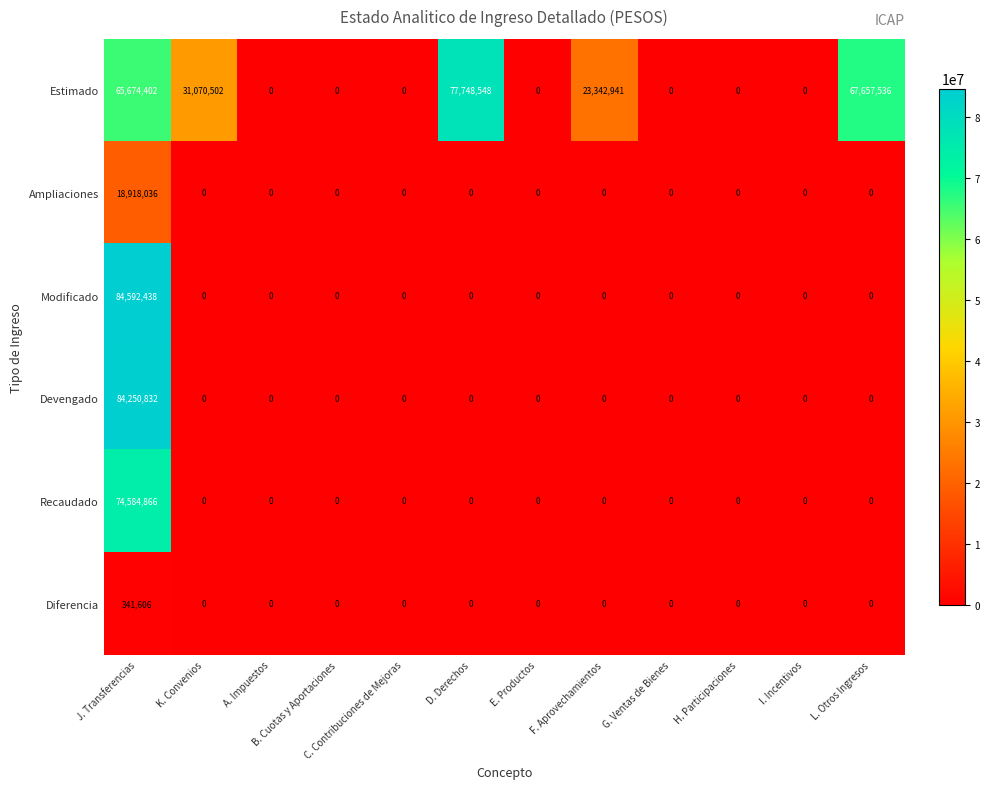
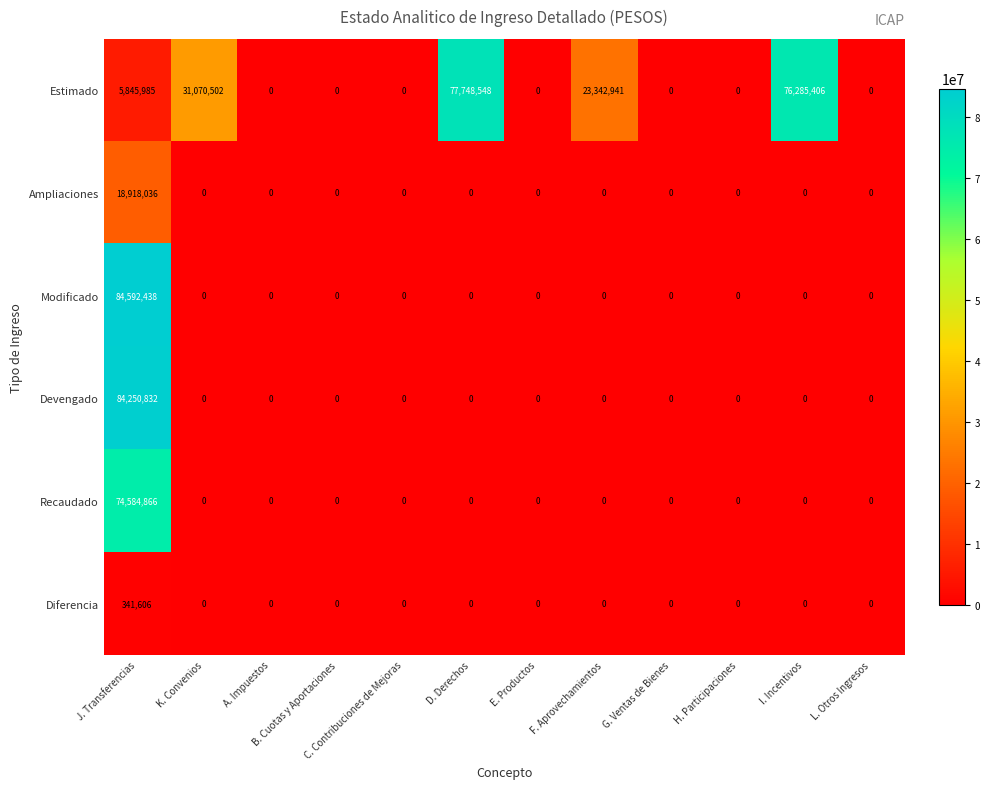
  {
    "Estimado": {
-     "J. Transferencias": "65,674,402",
+     "J. Transferencias": "5,845,985",
      "K. Convenios": "31,070,502",
      "A. Impuestos": "0",
      "B. Cuotas y Aportaciones": "0",
      "C. Contribuciones de Mejoras": "0",
      "D. Derechos": "77,748,548",
      "E. Productos": "0",
      "F. Aprovechamientos": "23,342,941",
      "G. Ventas de Bienes": "0",
      "H. Participaciones": "0",
-     "I. Incentivos": "0",
-     "L. Otros Ingresos": "67,657,536"
+     "I. Incentivos": "76,285,406",
+     "L. Otros Ingresos": "0"
    },
    "Ampliaciones": {
      "J. Transferencias": "18,918,036",
      "K. Convenios": "0",
      "A. Impuestos": "0",
      "B. Cuotas y Aportaciones": "0",
      "C. Contribuciones de Mejoras": "0",
      "D. Derechos": "0",
      "E. Productos": "0",
      "F. Aprovechamientos": "0",
      "G. Ventas de Bienes": "0",
      "H. Participaciones": "0",
      "I. Incentivos": "0",
      "L. Otros Ingresos": "0"
    },
    "Modificado": {
      "J. Transferencias": "84,592,438",
      "K. Convenios": "0",
      "A. Impuestos": "0",
      "B. Cuotas y Aportaciones": "0",
      "C. Contribuciones de Mejoras": "0",
      "D. Derechos": "0",
      "E. Productos": "0",
      "F. Aprovechamientos": "0",
      "G. Ventas de Bienes": "0",
      "H. Participaciones": "0",
      "I. Incentivos": "0",
      "L. Otros Ingresos": "0"
    },
    "Devengado": {
      "J. Transferencias": "84,250,832",
      "K. Convenios": "0",
      "A. Impuestos": "0",
      "B. Cuotas y Aportaciones": "0",
      "C. Contribuciones de Mejoras": "0",
      "D. Derechos": "0",
      "E. Productos": "0",
      "F. Aprovechamientos": "0",
      "G. Ventas de Bienes": "0",
      "H. Participaciones": "0",
      "I. Incentivos": "0",
      "L. Otros Ingresos": "0"
    },
    "Recaudado": {
      "J. Transferencias": "74,584,866",
      "K. Convenios": "0",
      "A. Impuestos": "0",
      "B. Cuotas y Aportaciones": "0",
      "C. Contribuciones de Mejoras": "0",
      "D. Derechos": "0",
      "E. Productos": "0",
      "F. Aprovechamientos": "0",
      "G. Ventas de Bienes": "0",
      "H. Participaciones": "0",
      "I. Incentivos": "0",
      "L. Otros Ingresos": "0"
    },
    "Diferencia": {
      "J. Transferencias": "341,606",
      "K. Convenios": "0",
      "A. Impuestos": "0",
      "B. Cuotas y Aportaciones": "0",
      "C. Contribuciones de Mejoras": "0",
      "D. Derechos": "0",
      "E. Productos": "0",
      "F. Aprovechamientos": "0",
      "G. Ventas de Bienes": "0",
      "H. Participaciones": "0",
      "I. Incentivos": "0",
      "L. Otros Ingresos": "0"
    }
  }
